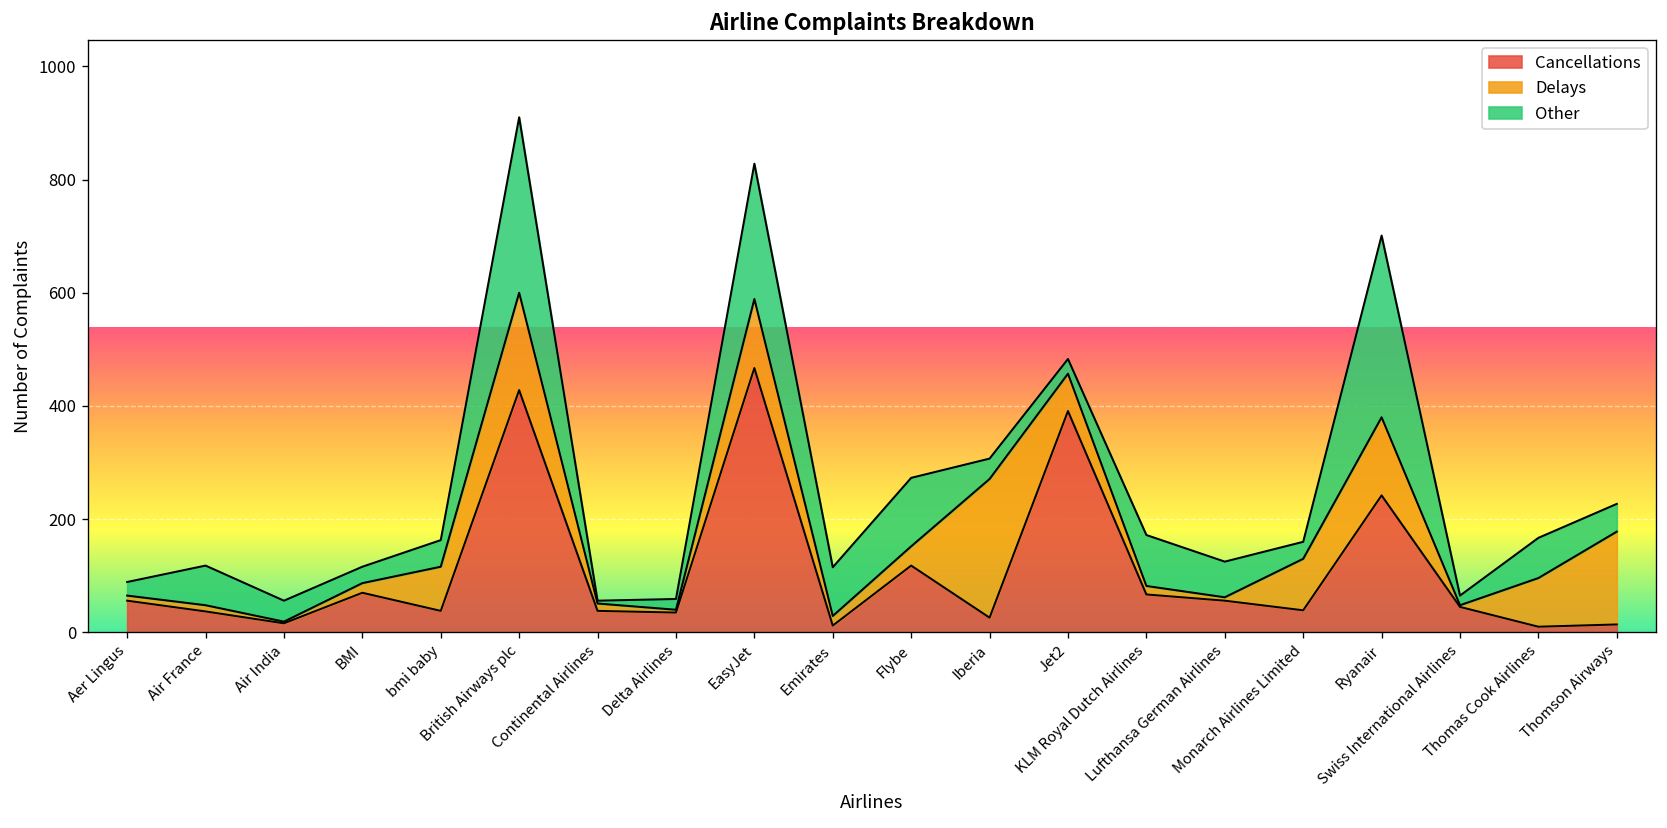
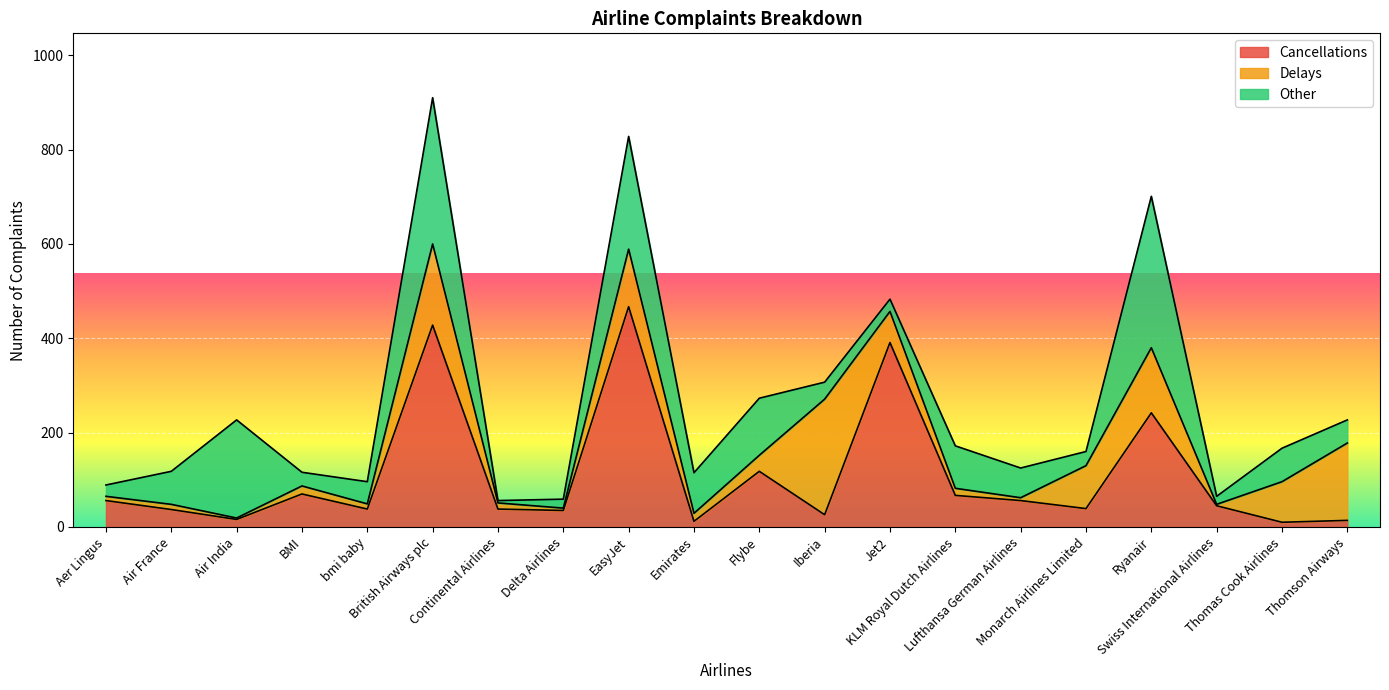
  {
    "Cancellations": {
      "Aer Lingus": 60,
      "Air France": 40,
      "BMI": 70,
      "bmi baby": 40,
      "British Airways plc": 430,
      "Continental Airlines": 40,
      "EasyJet": 470,
      "Emirates": 10,
      "Flybe": 120,
      "Iberia": 30,
      "Jet2": 390,
      "KLM Royal Dutch Airlines": 70,
      "Lufthansa German Airlines": 60,
      "Monarch Airlines Limited": 40,
      "Ryanair": 240,
      "Thomas Cook Airlines": 10,
      "Thomson Airways": 10
    },
    "Delays": {
      "Aer Lingus": 10,
      "Air France": 10,
      "BMI": 20,
-     "bmi baby": 80,
+     "bmi baby": 10,
      "British Airways plc": 170,
      "EasyJet": 120,
      "Emirates": 20,
      "Flybe": 30,
      "Iberia": 250,
      "Jet2": 70,
      "KLM Royal Dutch Airlines": 20,
      "Lufthansa German Airlines": 10,
      "Monarch Airlines Limited": 90,
      "Ryanair": 140,
      "Thomas Cook Airlines": 90,
      "Thomson Airways": 160
    },
    "Other": {
      "Aer Lingus": 20,
      "Air France": 70,
-     "Air India": 40,
+     "Air India": 210,
      "BMI": 30,
      "bmi baby": 50,
      "British Airways plc": 310,
      "Delta Airlines": 20,
      "EasyJet": 240,
      "Emirates": 90,
      "Flybe": 120,
      "Iberia": 40,
      "Jet2": 30,
      "KLM Royal Dutch Airlines": 90,
      "Lufthansa German Airlines": 60,
      "Monarch Airlines Limited": 30,
      "Ryanair": 320,
      "Swiss International Airlines": 20,
      "Thomas Cook Airlines": 70,
      "Thomson Airways": 50
    }
  }
